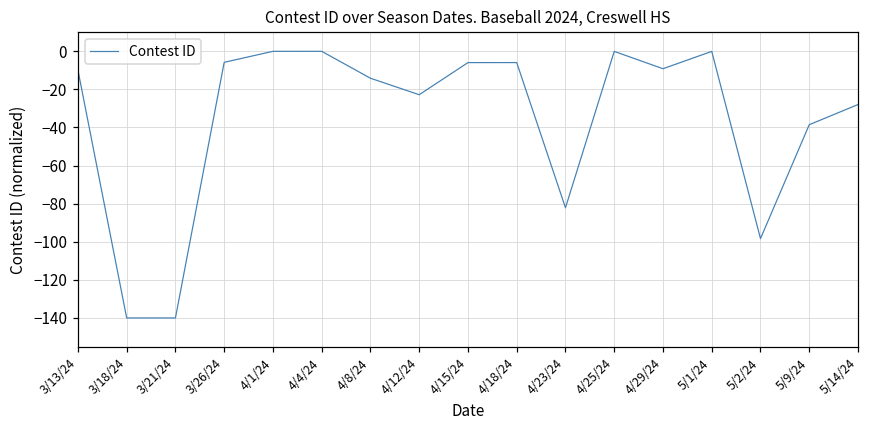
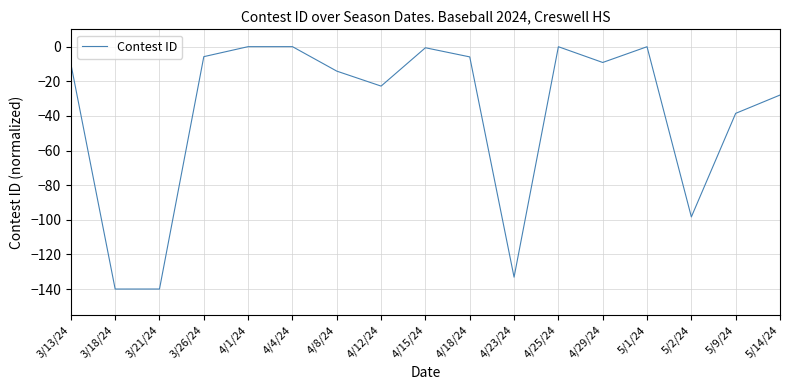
  {
    "3/13/24": -10,
    "3/18/24": -140,
    "3/21/24": -140,
    "3/26/24": -6,
    "4/1/24": 0,
    "4/4/24": 0,
    "4/8/24": -14,
    "4/12/24": -23,
-   "4/15/24": -6,
+   "4/15/24": -1,
    "4/18/24": -6,
-   "4/23/24": -82,
+   "4/23/24": -133,
    "4/25/24": 0,
    "4/29/24": -9,
    "5/1/24": 0,
    "5/2/24": -98,
    "5/9/24": -39,
    "5/14/24": -28
  }
